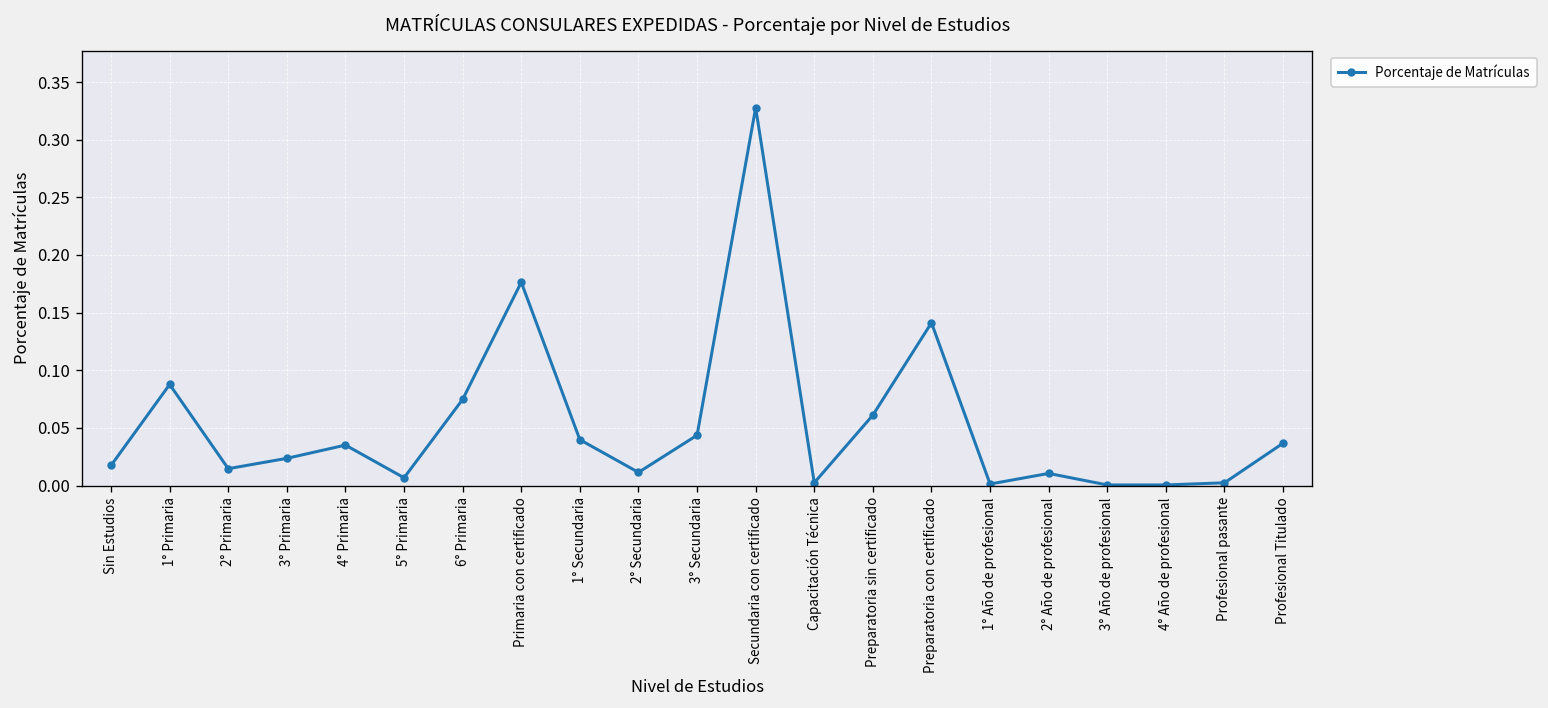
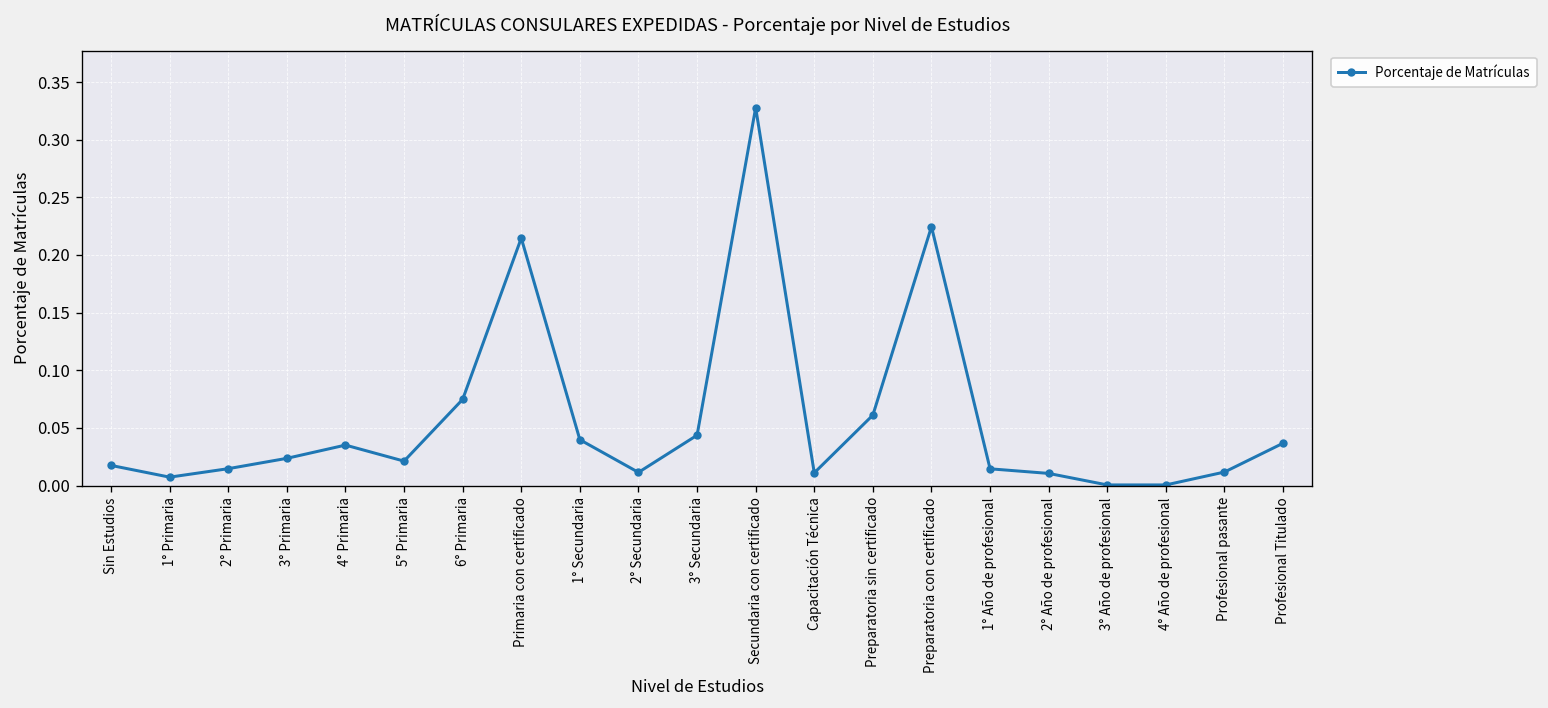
  {
    "Sin Estudios": 0.02,
-   "1° Primaria": 0.09,
+   "1° Primaria": 0.01,
    "2° Primaria": 0.01,
    "3° Primaria": 0.02,
    "4° Primaria": 0.04,
-   "5° Primaria": 0.01,
+   "5° Primaria": 0.02,
    "6° Primaria": 0.07,
-   "Primaria con certificado": 0.18,
+   "Primaria con certificado": 0.21,
    "1° Secundaria": 0.04,
    "2° Secundaria": 0.01,
    "3° Secundaria": 0.04,
    "Secundaria con certificado": 0.33,
-   "Capacitación Técnica": 0.00,
+   "Capacitación Técnica": 0.01,
    "Preparatoria sin certificado": 0.06,
-   "Preparatoria con certificado": 0.14,
-   "1° Año de profesional": 0.00,
+   "Preparatoria con certificado": 0.22,
+   "1° Año de profesional": 0.01,
    "2° Año de profesional": 0.01,
    "3° Año de profesional": 0.00,
    "4° Año de profesional": 0.00,
-   "Profesional pasante": 0.00,
+   "Profesional pasante": 0.01,
    "Profesional Titulado": 0.04
  }
